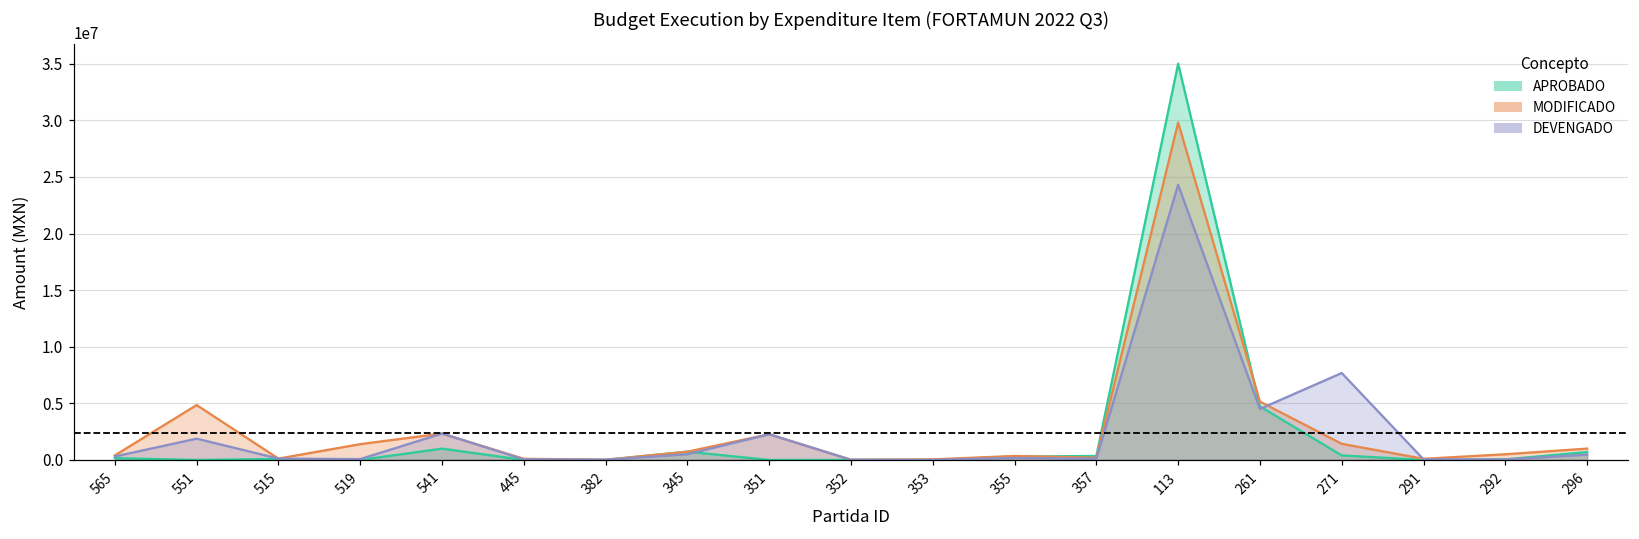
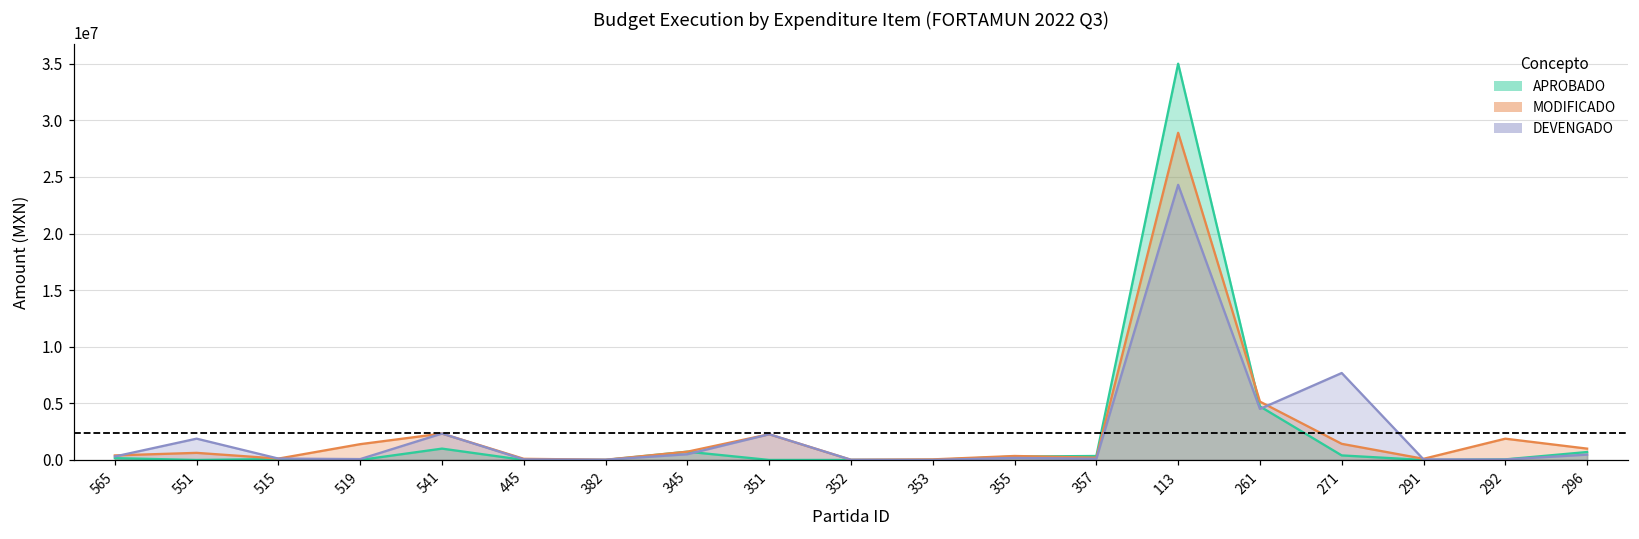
  {
    "APROBADO": {
      "551": 0,
      "541": 1000000,
      "351": 0,
      "113": 35000000,
      "271": 400000
    },
    "MODIFICADO": {
-     "551": 4800000,
+     "551": 600000,
      "519": 1400000,
-     "113": 29800000,
+     "113": 28900000,
      "261": 5200000,
      "271": 1400000,
-     "292": 500000,
+     "292": 1900000,
      "296": 1000000
    },
    "DEVENGADO": {
      "551": 1900000,
      "113": 24300000,
      "271": 7700000
    }
  }
